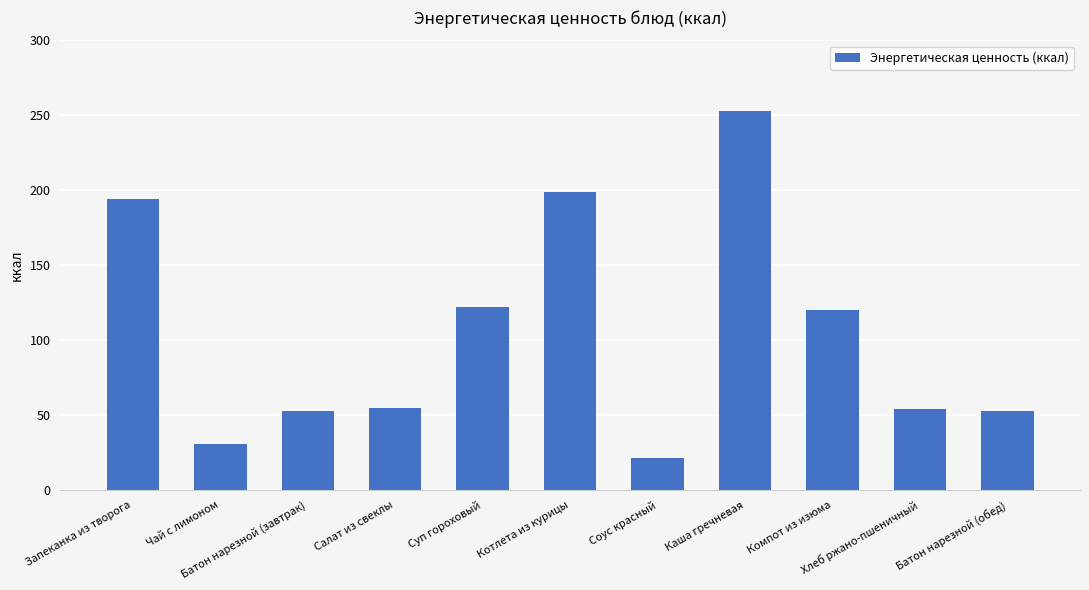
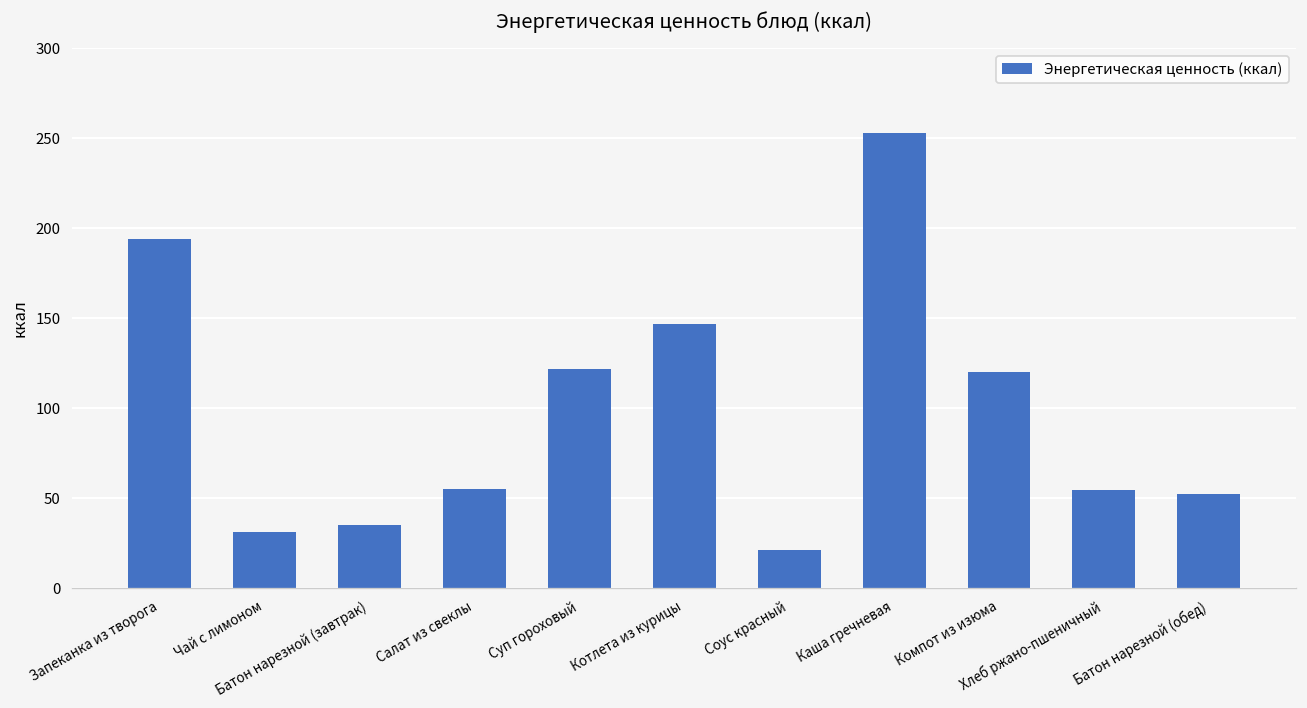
  {
    "Запеканка из творога": 194,
    "Чай с лимоном": 31,
-   "Батон нарезной (завтрак)": 52,
+   "Батон нарезной (завтрак)": 35,
    "Салат из свеклы": 55,
    "Суп гороховый": 122,
-   "Котлета из курицы": 199,
+   "Котлета из курицы": 147,
    "Соус красный": 21,
    "Каша гречневая": 253,
    "Компот из изюма": 120,
    "Хлеб ржано-пшеничный": 54,
    "Батон нарезной (обед)": 52
  }
